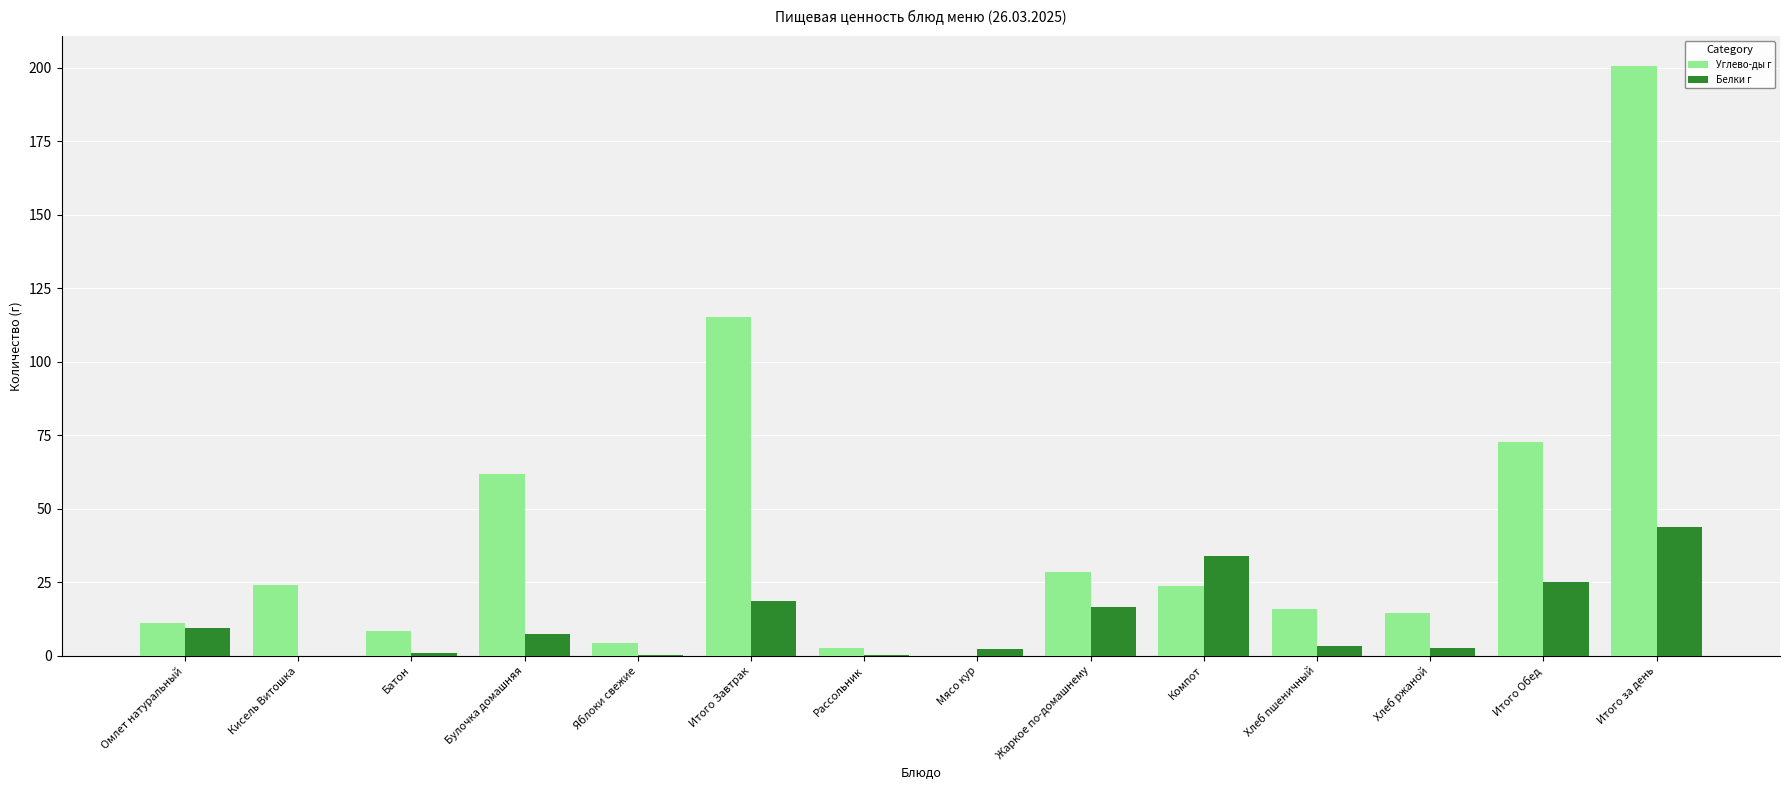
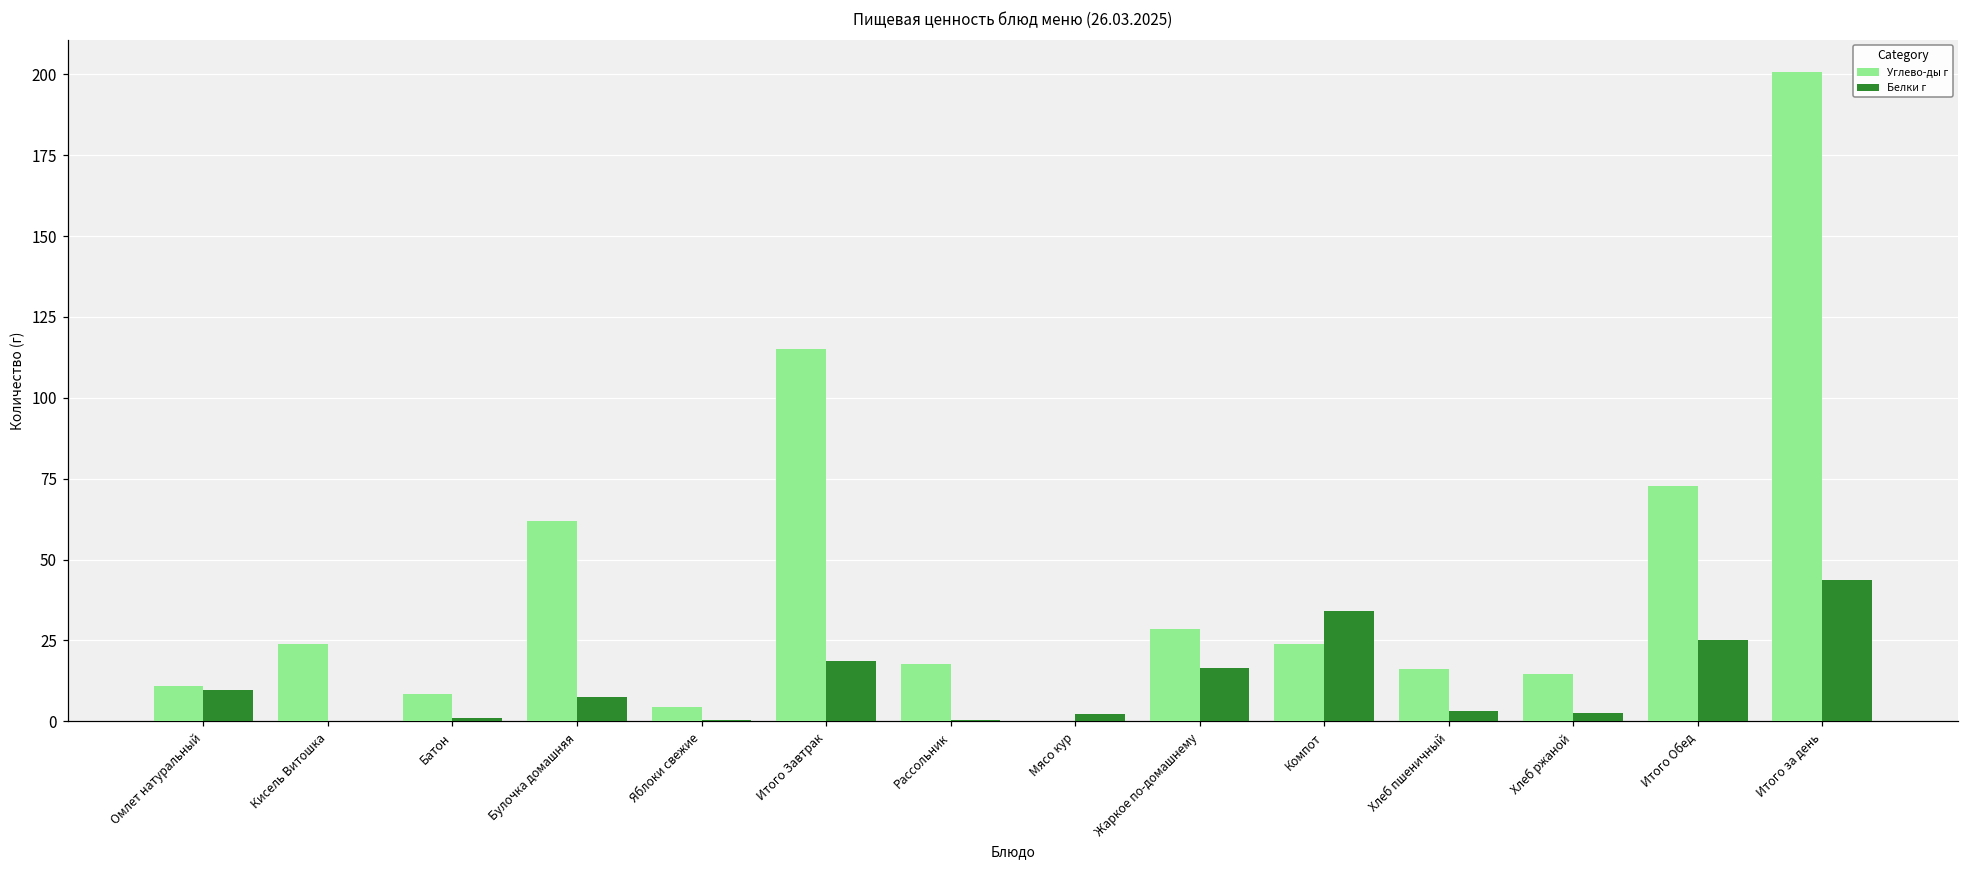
  {
    "Углево-ды г": {
      "Омлет натуральный": 11,
      "Кисель Витошка": 24,
      "Батон": 8,
      "Булочка домашняя": 62,
      "Яблоки свежие": 5,
      "Итого Завтрак": 115,
-     "Рассольник": 3,
+     "Рассольник": 18,
      "Жаркое по-домашнему": 28,
      "Компот": 24,
      "Хлеб пшеничный": 16,
      "Хлеб ржаной": 15,
      "Итого Обед": 73,
      "Итого за день": 201
    },
    "Белки г": {
      "Омлет натуральный": 10,
      "Кисель Витошка": 0,
      "Батон": 1,
      "Булочка домашняя": 8,
      "Итого Завтрак": 19,
      "Мясо кур": 2,
      "Жаркое по-домашнему": 17,
      "Компот": 34,
      "Хлеб пшеничный": 3,
      "Хлеб ржаной": 3,
      "Итого Обед": 25,
      "Итого за день": 44
    }
  }
